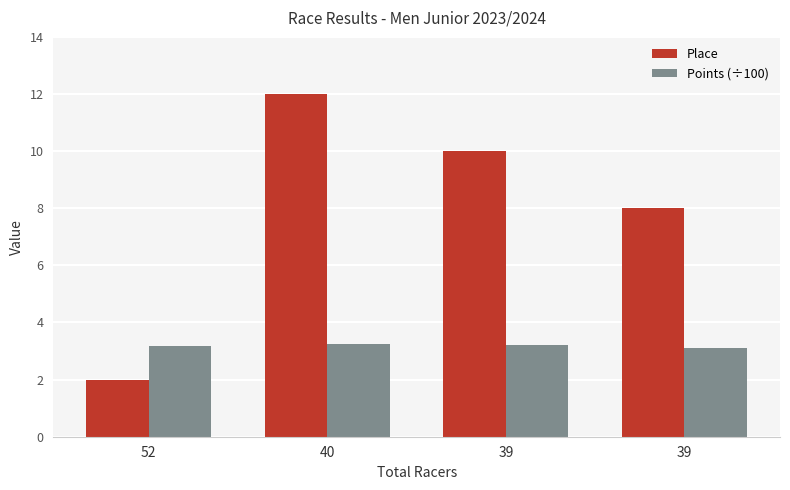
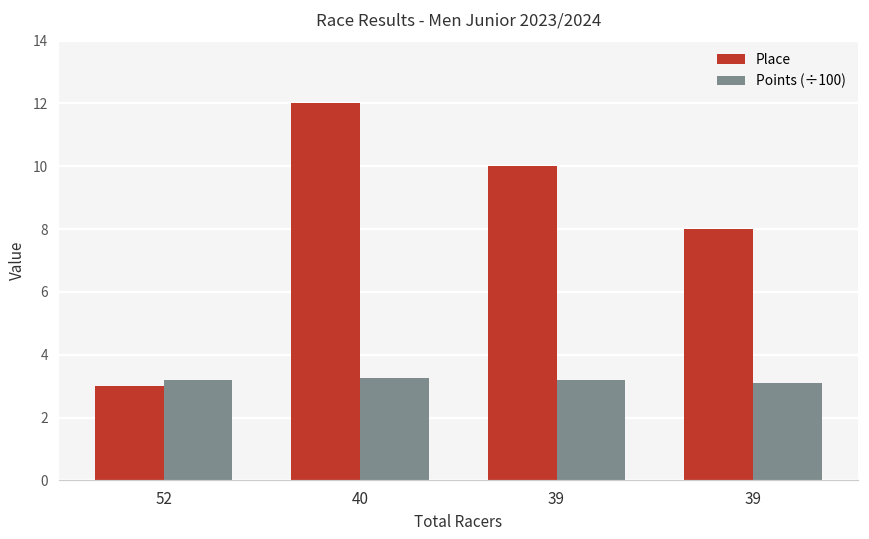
  {
    "Place": {
-     "52": 2,
+     "52": 3,
      "40": 12
    },
    "Points (÷100)": {
      "52": 3.2,
      "40": 3.2
    }
  }
